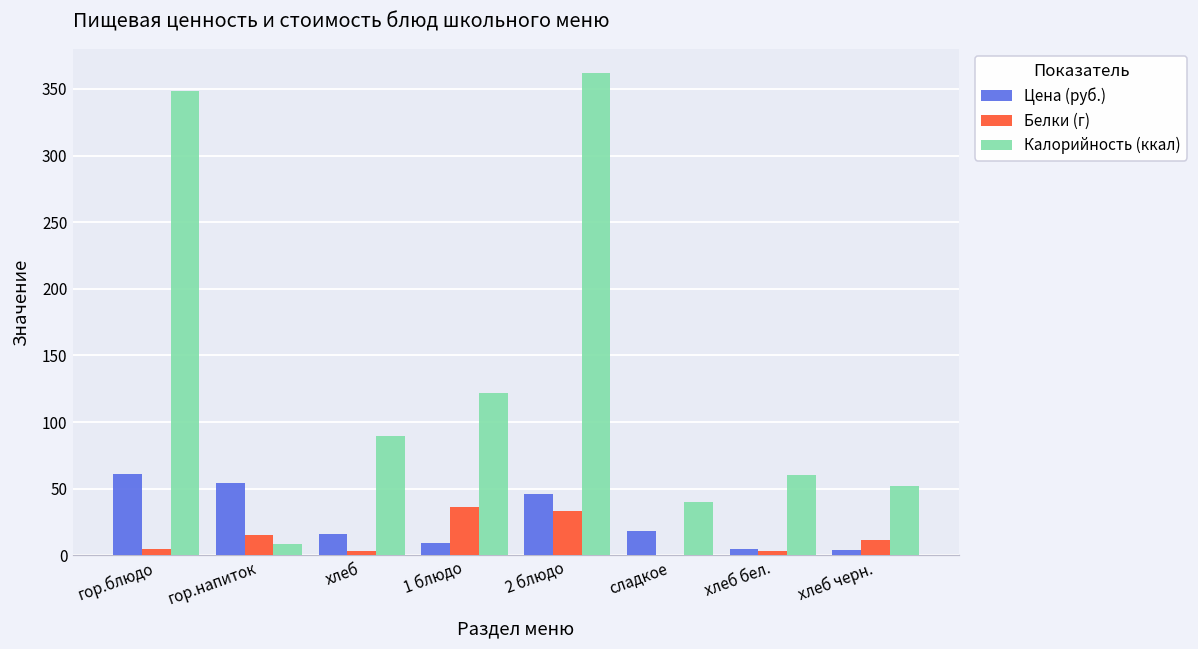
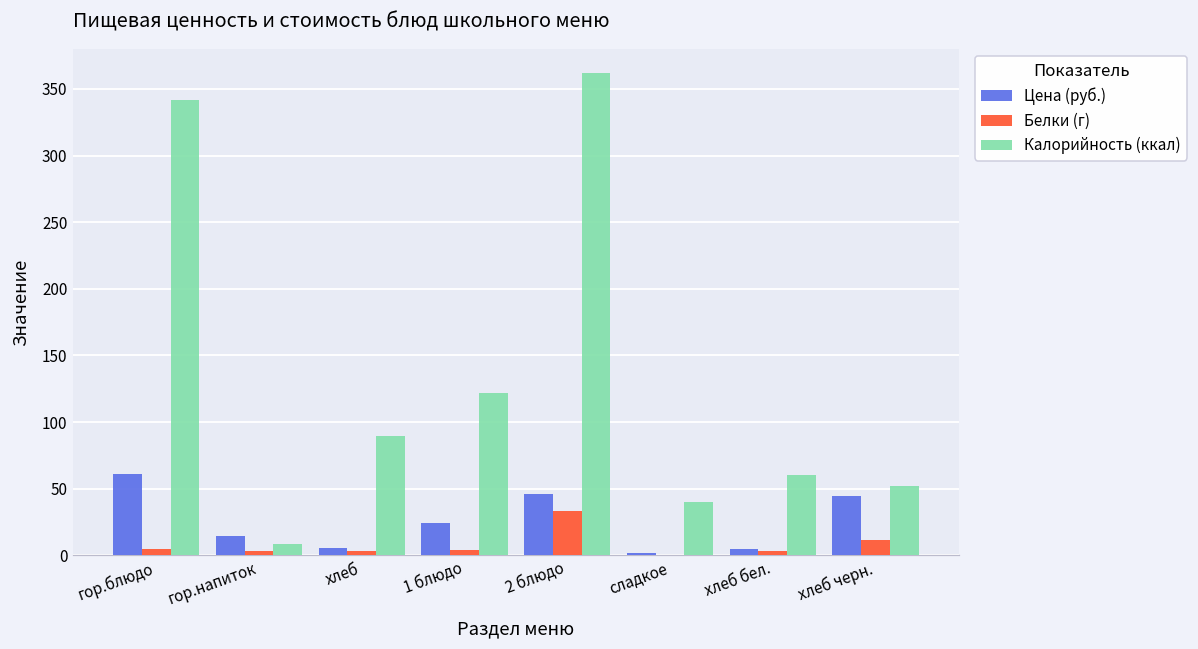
  {
    "Цена (руб.)": {
      "гор.блюдо": 61,
-     "гор.напиток": 54,
-     "хлеб": 16,
-     "1 блюдо": 9,
+     "гор.напиток": 15,
+     "хлеб": 5,
+     "1 блюдо": 24,
      "2 блюдо": 46,
-     "сладкое": 18,
+     "сладкое": 2,
      "хлеб бел.": 5,
-     "хлеб черн.": 4
+     "хлеб черн.": 45
    },
    "Белки (г)": {
      "гор.блюдо": 5,
-     "гор.напиток": 15,
+     "гор.напиток": 4,
      "хлеб": 3,
-     "1 блюдо": 36,
+     "1 блюдо": 4,
      "2 блюдо": 33,
      "сладкое": 0,
      "хлеб бел.": 3,
      "хлеб черн.": 11
    },
    "Калорийность (ккал)": {
-     "гор.блюдо": 349,
+     "гор.блюдо": 342,
      "гор.напиток": 8,
      "хлеб": 90,
      "1 блюдо": 122,
      "2 блюдо": 362,
      "сладкое": 40,
      "хлеб бел.": 60,
      "хлеб черн.": 52
    }
  }
